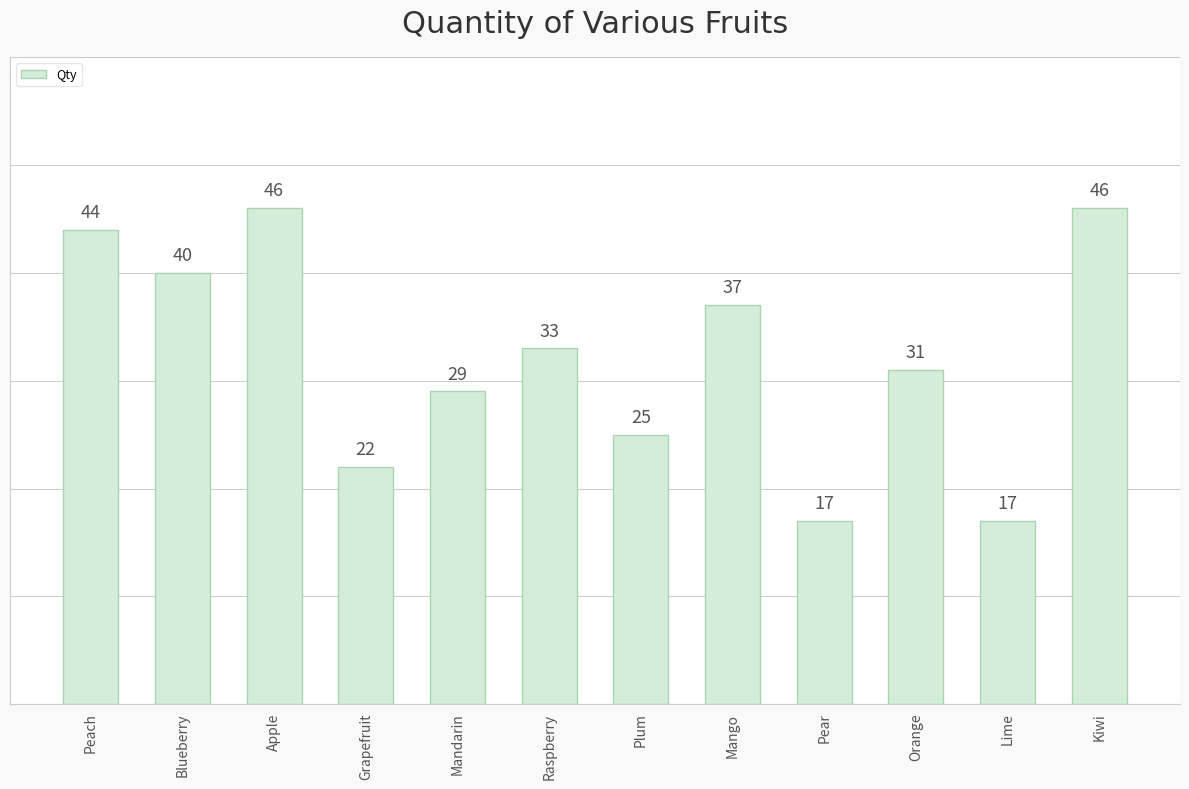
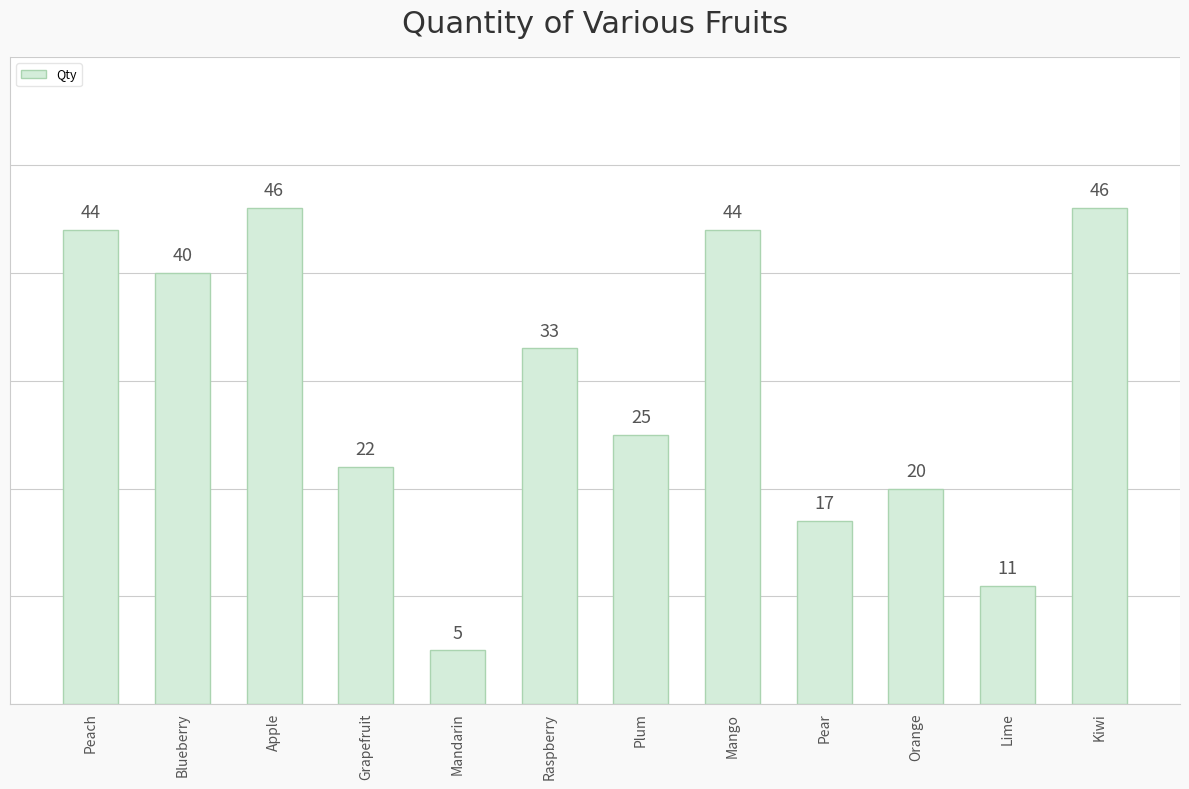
  {
    "Peach": 44,
    "Blueberry": 40,
    "Apple": 46,
    "Grapefruit": 22,
-   "Mandarin": 29,
+   "Mandarin": 5,
    "Raspberry": 33,
    "Plum": 25,
-   "Mango": 37,
+   "Mango": 44,
    "Pear": 17,
-   "Orange": 31,
-   "Lime": 17,
+   "Orange": 20,
+   "Lime": 11,
    "Kiwi": 46
  }
